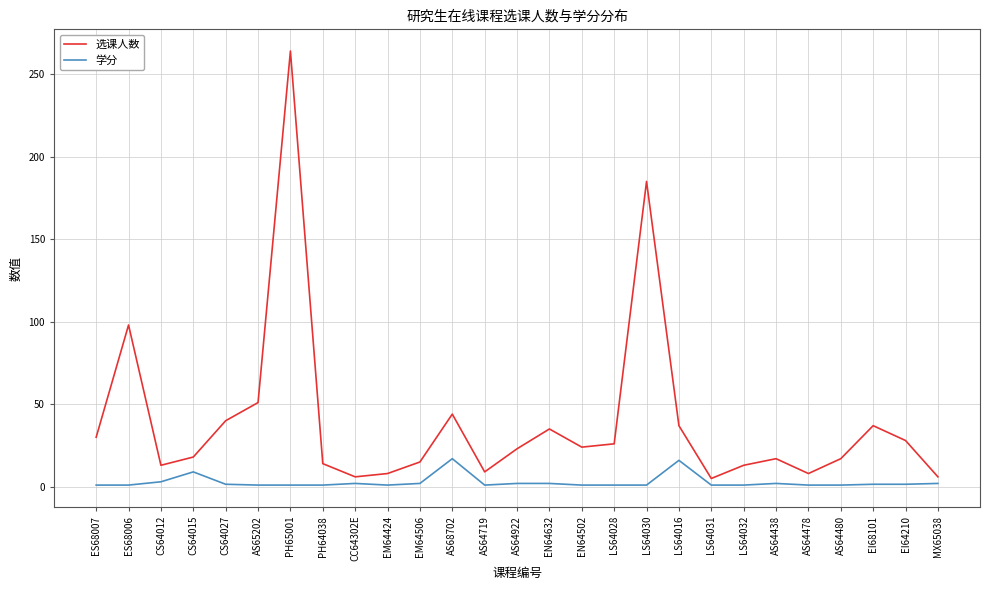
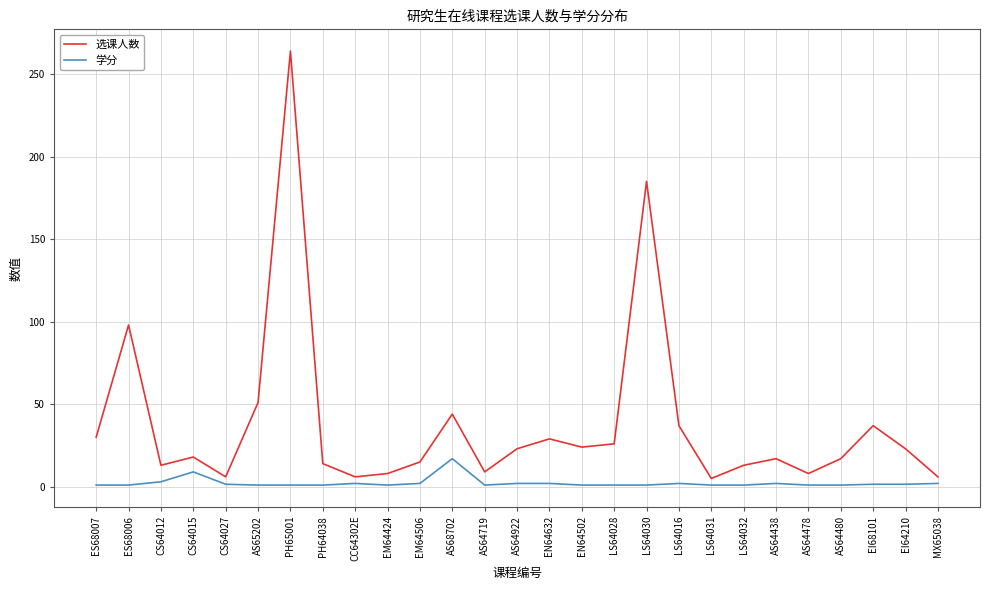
  {
    "选课人数": {
      "ES68007": 30,
      "ES68006": 98,
      "CS64012": 13,
      "CS64015": 18,
-     "CS64027": 40,
+     "CS64027": 6,
      "AS65202": 51,
      "PH65001": 264,
      "PH64038": 14,
      "CC64302E": 6,
      "EM64424": 8,
      "EM64506": 15,
      "AS68702": 44,
      "AS64719": 9,
      "AS64922": 23,
-     "EN64632": 35,
+     "EN64632": 29,
      "EN64502": 24,
      "LS64028": 26,
      "LS64030": 185,
      "LS64016": 37,
      "LS64031": 5,
      "LS64032": 13,
      "AS64438": 17,
      "AS64478": 8,
      "AS64480": 17,
      "EI68101": 37,
-     "EI64210": 28,
+     "EI64210": 23,
      "MX65038": 6
    },
    "学分": {
      "ES68007": 1,
      "ES68006": 1,
      "CS64012": 3,
      "CS64015": 9,
      "CS64027": 2,
      "AS65202": 1,
      "PH65001": 1,
      "PH64038": 1,
      "CC64302E": 2,
      "EM64424": 1,
      "EM64506": 2,
      "AS68702": 17,
      "AS64719": 1,
      "AS64922": 2,
      "EN64632": 2,
      "EN64502": 1,
      "LS64028": 1,
      "LS64030": 1,
-     "LS64016": 16,
+     "LS64016": 2,
      "LS64031": 1,
      "LS64032": 1,
      "AS64438": 2,
      "AS64478": 1,
      "AS64480": 1,
      "EI68101": 2,
      "EI64210": 2,
      "MX65038": 2
    }
  }
